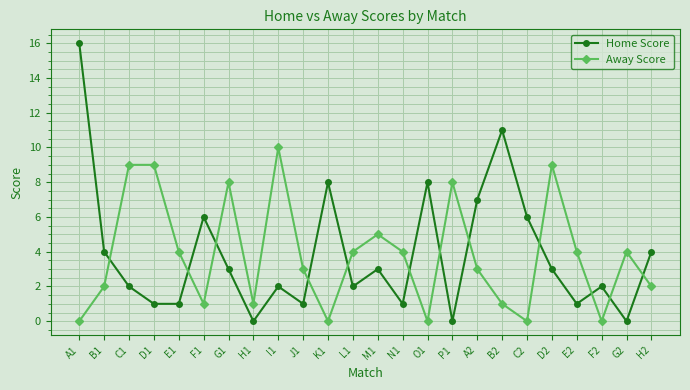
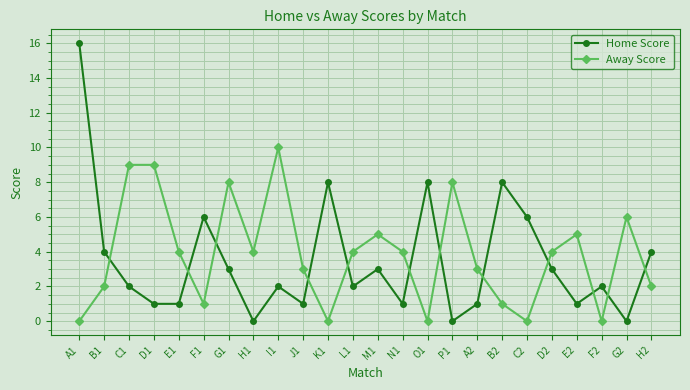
  {
    "Home Score": {
      "A1": 16,
      "B1": 4,
      "C1": 2,
      "D1": 1,
      "E1": 1,
      "F1": 6,
      "G1": 3,
      "H1": 0,
      "I1": 2,
      "J1": 1,
      "K1": 8,
      "L1": 2,
      "M1": 3,
      "N1": 1,
      "O1": 8,
      "P1": 0,
-     "A2": 7,
-     "B2": 11,
+     "A2": 1,
+     "B2": 8,
      "C2": 6,
      "D2": 3,
      "E2": 1,
      "F2": 2,
      "G2": 0,
      "H2": 4
    },
    "Away Score": {
      "A1": 0,
      "B1": 2,
      "C1": 9,
      "D1": 9,
      "E1": 4,
      "F1": 1,
      "G1": 8,
-     "H1": 1,
+     "H1": 4,
      "I1": 10,
      "J1": 3,
      "K1": 0,
      "L1": 4,
      "M1": 5,
      "N1": 4,
      "O1": 0,
      "P1": 8,
      "A2": 3,
      "B2": 1,
      "C2": 0,
-     "D2": 9,
-     "E2": 4,
+     "D2": 4,
+     "E2": 5,
      "F2": 0,
-     "G2": 4,
+     "G2": 6,
      "H2": 2
    }
  }
